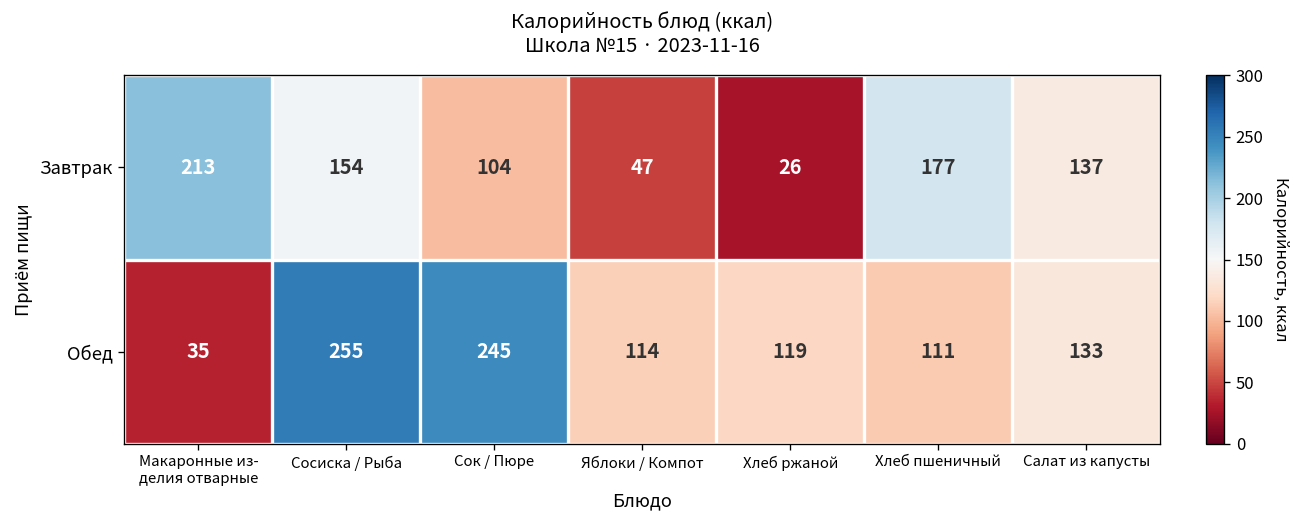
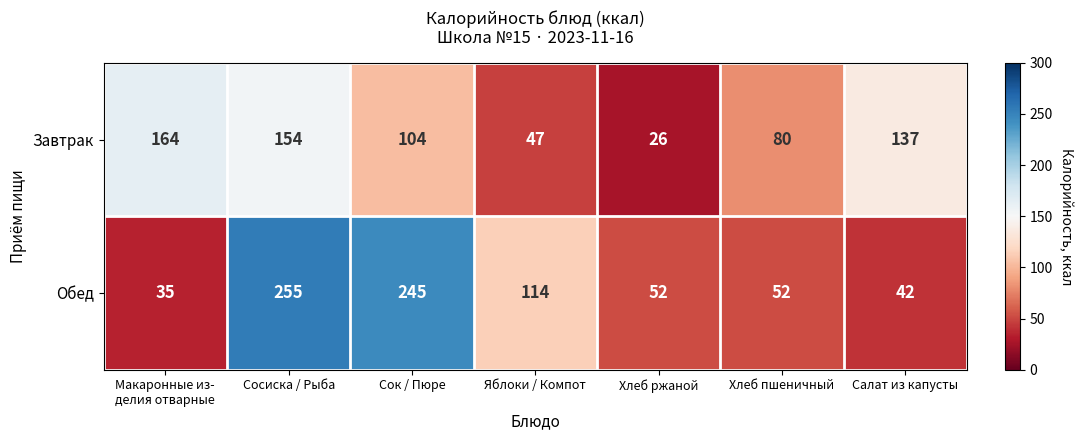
  {
    "Завтрак": {
-     "Макаронные из- делия отварные": 213,
+     "Макаронные из- делия отварные": 164,
      "Сосиска / Рыба": 154,
      "Сок / Пюре": 104,
      "Яблоки / Компот": 47,
      "Хлеб ржаной": 26,
-     "Хлеб пшеничный": 177,
+     "Хлеб пшеничный": 80,
      "Салат из капусты": 137
    },
    "Обед": {
      "Макаронные из- делия отварные": 35,
      "Сосиска / Рыба": 255,
      "Сок / Пюре": 245,
      "Яблоки / Компот": 114,
-     "Хлеб ржаной": 119,
-     "Хлеб пшеничный": 111,
-     "Салат из капусты": 133
+     "Хлеб ржаной": 52,
+     "Хлеб пшеничный": 52,
+     "Салат из капусты": 42
    }
  }
